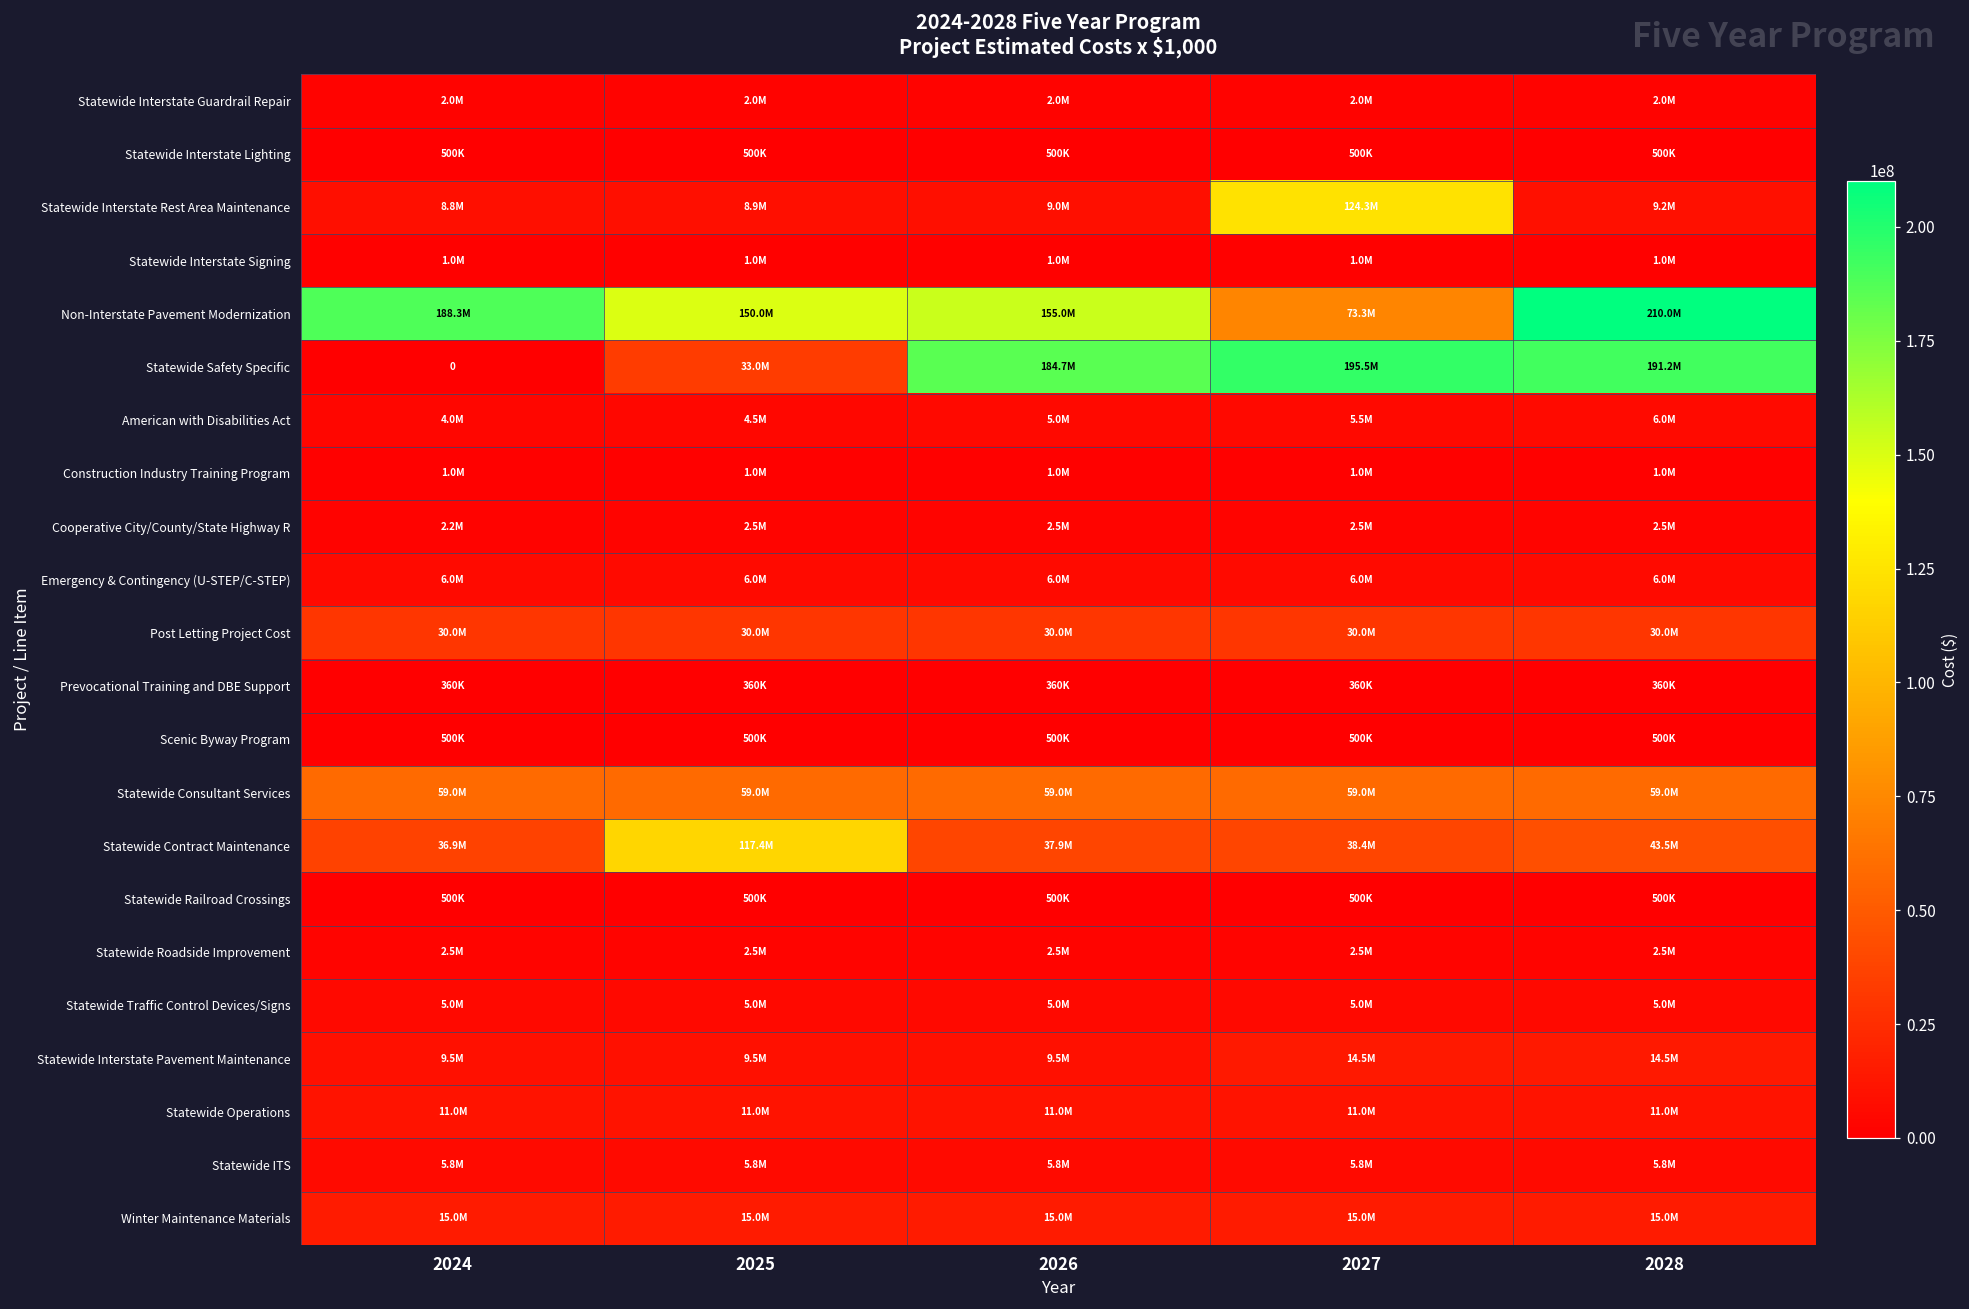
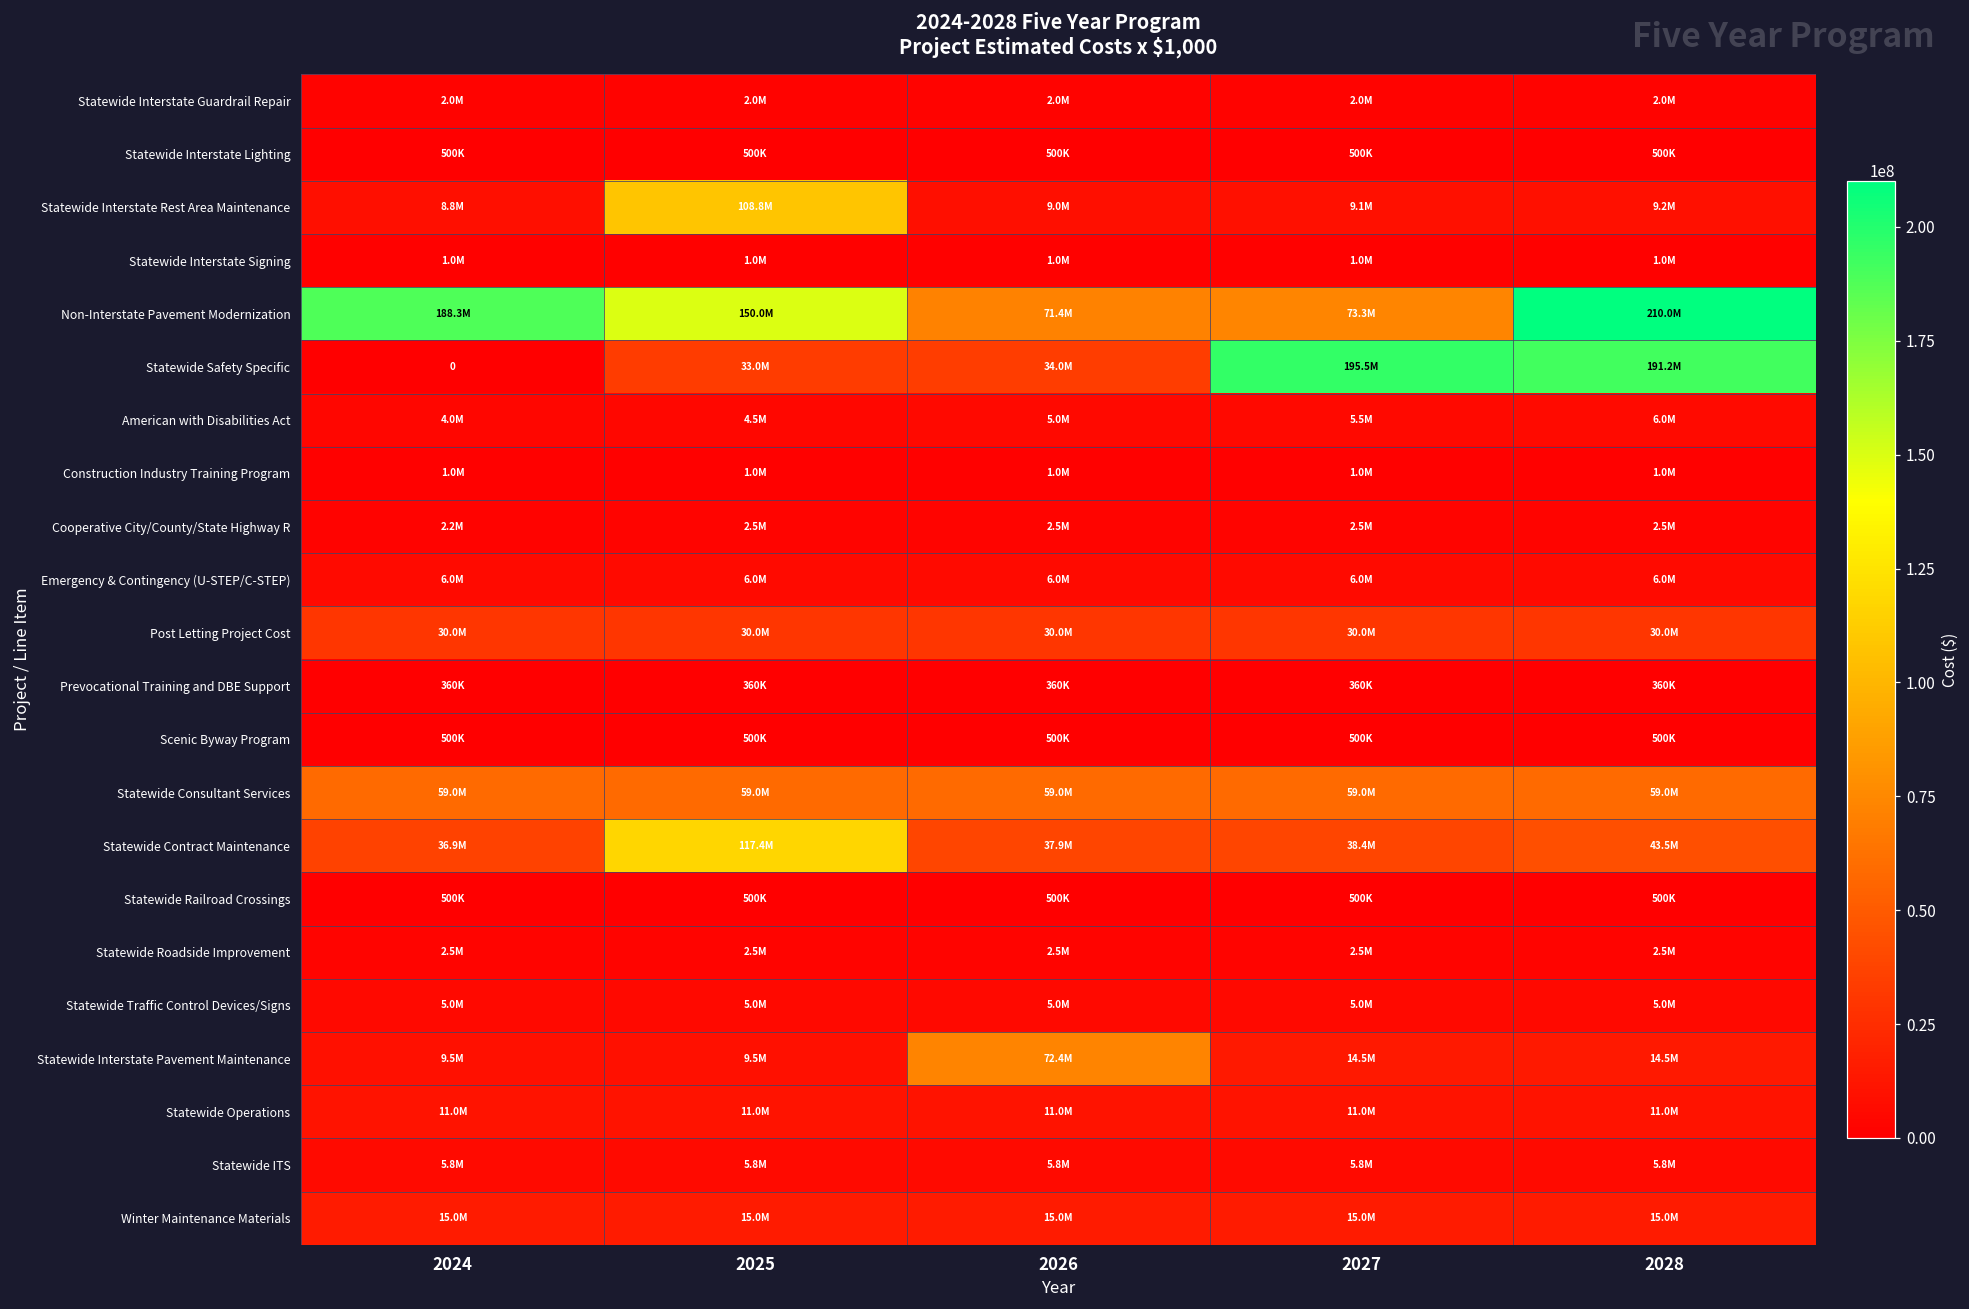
  {
    "Statewide Interstate Guardrail Repair": {
      "2024": "2.0M",
      "2025": "2.0M",
      "2026": "2.0M",
      "2027": "2.0M",
      "2028": "2.0M"
    },
    "Statewide Interstate Lighting": {
      "2024": "500K",
      "2025": "500K",
      "2026": "500K",
      "2027": "500K",
      "2028": "500K"
    },
    "Statewide Interstate Rest Area Maintenance": {
      "2024": "8.8M",
-     "2025": "8.9M",
+     "2025": "108.8M",
      "2026": "9.0M",
-     "2027": "124.3M",
+     "2027": "9.1M",
      "2028": "9.2M"
    },
    "Statewide Interstate Signing": {
      "2024": "1.0M",
      "2025": "1.0M",
      "2026": "1.0M",
      "2027": "1.0M",
      "2028": "1.0M"
    },
    "Non-Interstate Pavement Modernization": {
      "2024": "188.3M",
      "2025": "150.0M",
-     "2026": "155.0M",
+     "2026": "71.4M",
      "2027": "73.3M",
      "2028": "210.0M"
    },
    "Statewide Safety Specific": {
      "2024": "0",
      "2025": "33.0M",
-     "2026": "184.7M",
+     "2026": "34.0M",
      "2027": "195.5M",
      "2028": "191.2M"
    },
    "American with Disabilities Act": {
      "2024": "4.0M",
      "2025": "4.5M",
      "2026": "5.0M",
      "2027": "5.5M",
      "2028": "6.0M"
    },
    "Construction Industry Training Program": {
      "2024": "1.0M",
      "2025": "1.0M",
      "2026": "1.0M",
      "2027": "1.0M",
      "2028": "1.0M"
    },
    "Cooperative City/County/State Highway R": {
      "2024": "2.2M",
      "2025": "2.5M",
      "2026": "2.5M",
      "2027": "2.5M",
      "2028": "2.5M"
    },
    "Emergency & Contingency (U-STEP/C-STEP)": {
      "2024": "6.0M",
      "2025": "6.0M",
      "2026": "6.0M",
      "2027": "6.0M",
      "2028": "6.0M"
    },
    "Post Letting Project Cost": {
      "2024": "30.0M",
      "2025": "30.0M",
      "2026": "30.0M",
      "2027": "30.0M",
      "2028": "30.0M"
    },
    "Prevocational Training and DBE Support": {
      "2024": "360K",
      "2025": "360K",
      "2026": "360K",
      "2027": "360K",
      "2028": "360K"
    },
    "Scenic Byway Program": {
      "2024": "500K",
      "2025": "500K",
      "2026": "500K",
      "2027": "500K",
      "2028": "500K"
    },
    "Statewide Consultant Services": {
      "2024": "59.0M",
      "2025": "59.0M",
      "2026": "59.0M",
      "2027": "59.0M",
      "2028": "59.0M"
    },
    "Statewide Contract Maintenance": {
      "2024": "36.9M",
      "2025": "117.4M",
      "2026": "37.9M",
      "2027": "38.4M",
      "2028": "43.5M"
    },
    "Statewide Railroad Crossings": {
      "2024": "500K",
      "2025": "500K",
      "2026": "500K",
      "2027": "500K",
      "2028": "500K"
    },
    "Statewide Roadside Improvement": {
      "2024": "2.5M",
      "2025": "2.5M",
      "2026": "2.5M",
      "2027": "2.5M",
      "2028": "2.5M"
    },
    "Statewide Traffic Control Devices/Signs": {
      "2024": "5.0M",
      "2025": "5.0M",
      "2026": "5.0M",
      "2027": "5.0M",
      "2028": "5.0M"
    },
    "Statewide Interstate Pavement Maintenance": {
      "2024": "9.5M",
      "2025": "9.5M",
-     "2026": "9.5M",
+     "2026": "72.4M",
      "2027": "14.5M",
      "2028": "14.5M"
    },
    "Statewide Operations": {
      "2024": "11.0M",
      "2025": "11.0M",
      "2026": "11.0M",
      "2027": "11.0M",
      "2028": "11.0M"
    },
    "Statewide ITS": {
      "2024": "5.8M",
      "2025": "5.8M",
      "2026": "5.8M",
      "2027": "5.8M",
      "2028": "5.8M"
    },
    "Winter Maintenance Materials": {
      "2024": "15.0M",
      "2025": "15.0M",
      "2026": "15.0M",
      "2027": "15.0M",
      "2028": "15.0M"
    }
  }
